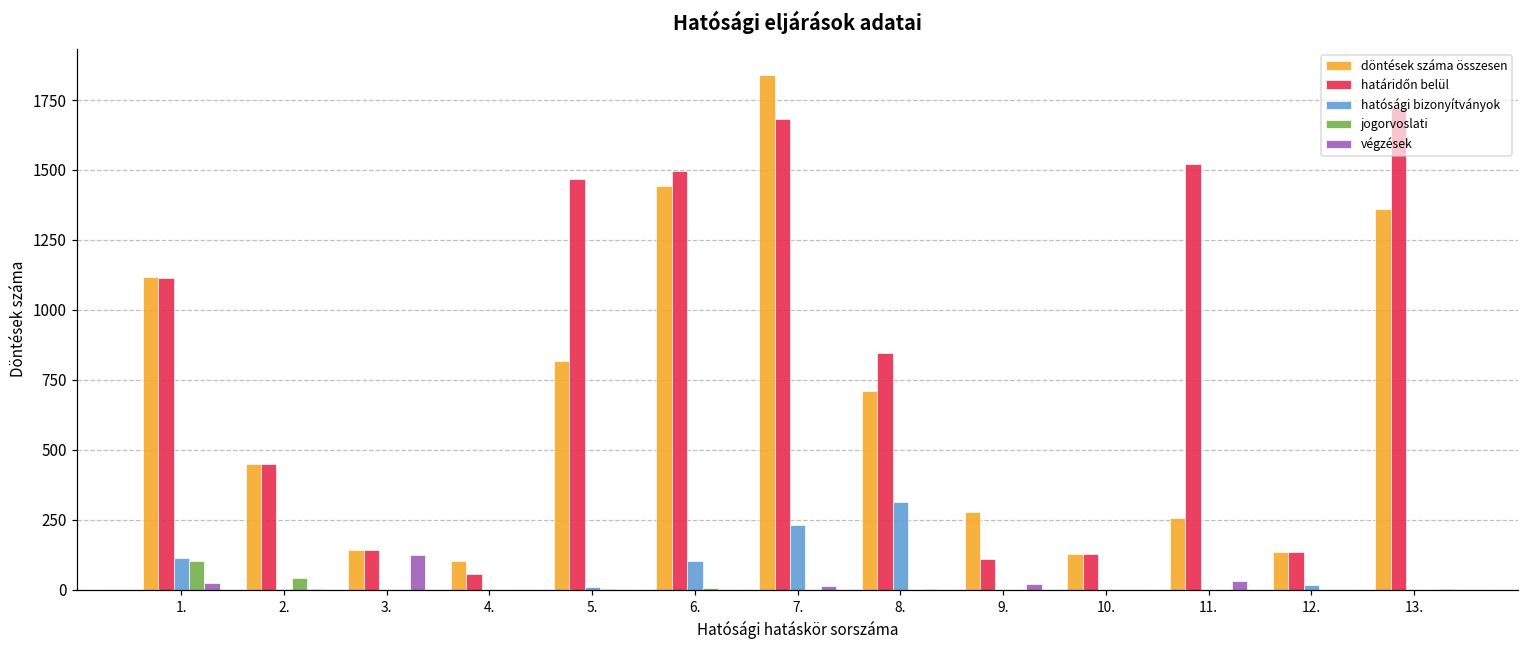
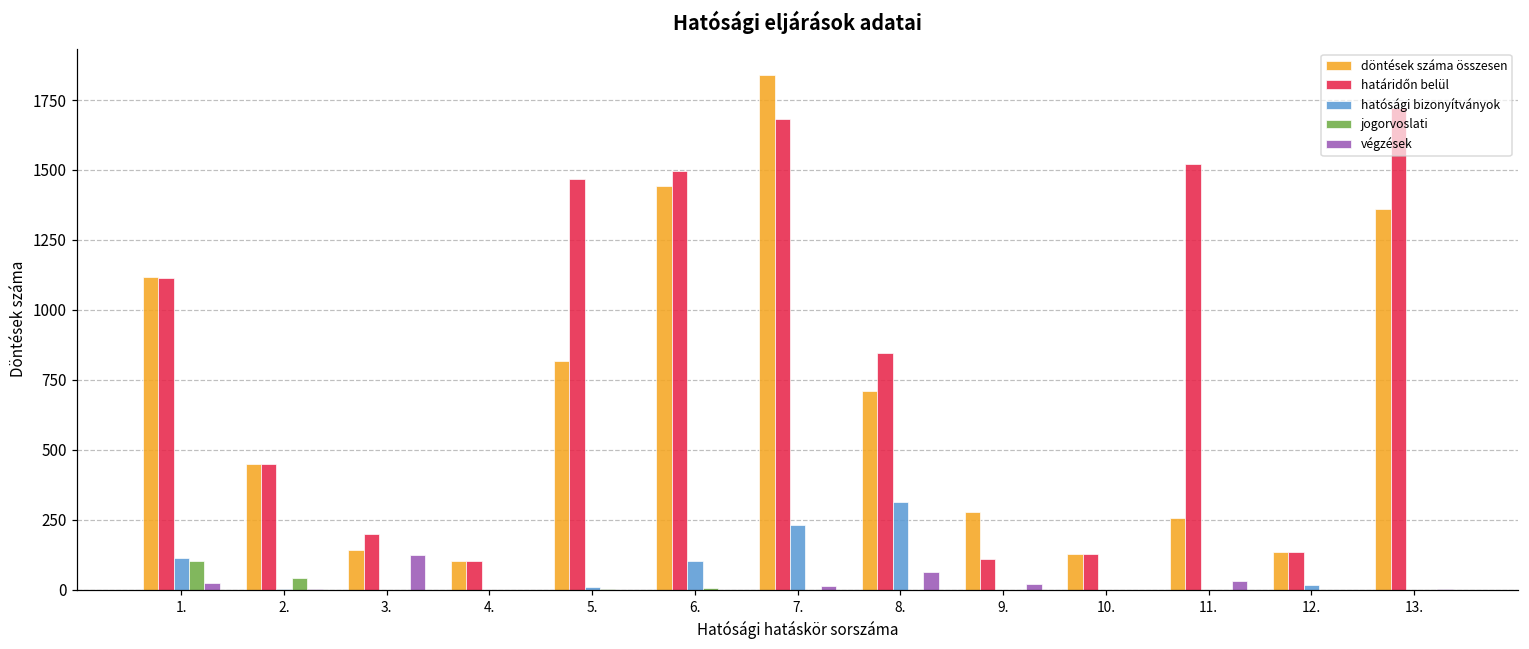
  {
    "döntések száma összesen": {
      "1.": 1120,
      "2.": 450,
      "3.": 140,
      "4.": 100,
      "5.": 820,
      "6.": 1440,
      "7.": 1840,
      "8.": 710,
      "9.": 280,
      "10.": 130,
      "11.": 260,
      "12.": 130,
      "13.": 1360
    },
    "határidőn belül": {
      "1.": 1110,
      "2.": 450,
-     "3.": 140,
-     "4.": 60,
+     "3.": 200,
+     "4.": 100,
      "5.": 1470,
      "6.": 1500,
      "7.": 1680,
      "8.": 850,
      "9.": 110,
      "10.": 130,
      "11.": 1520,
      "12.": 130
    },
    "hatósági bizonyítványok": {
      "1.": 110,
      "3.": 0,
      "4.": 0,
      "5.": 10,
      "6.": 100,
      "7.": 230,
      "8.": 310,
      "9.": 0,
      "10.": 0,
      "11.": 0,
      "12.": 20,
      "13.": 0
    },
    "jogorvoslati": {
      "1.": 100,
      "2.": 40,
      "4.": 0,
      "7.": 0,
      "8.": 0,
      "10.": 0,
      "11.": 0,
      "12.": 0,
      "13.": 0
    },
    "végzések": {
      "1.": 20,
      "3.": 120,
      "4.": 0,
      "5.": 0,
      "7.": 10,
-     "8.": 0,
+     "8.": 60,
      "9.": 20,
      "10.": 0,
      "11.": 30,
      "12.": 0
    }
  }
